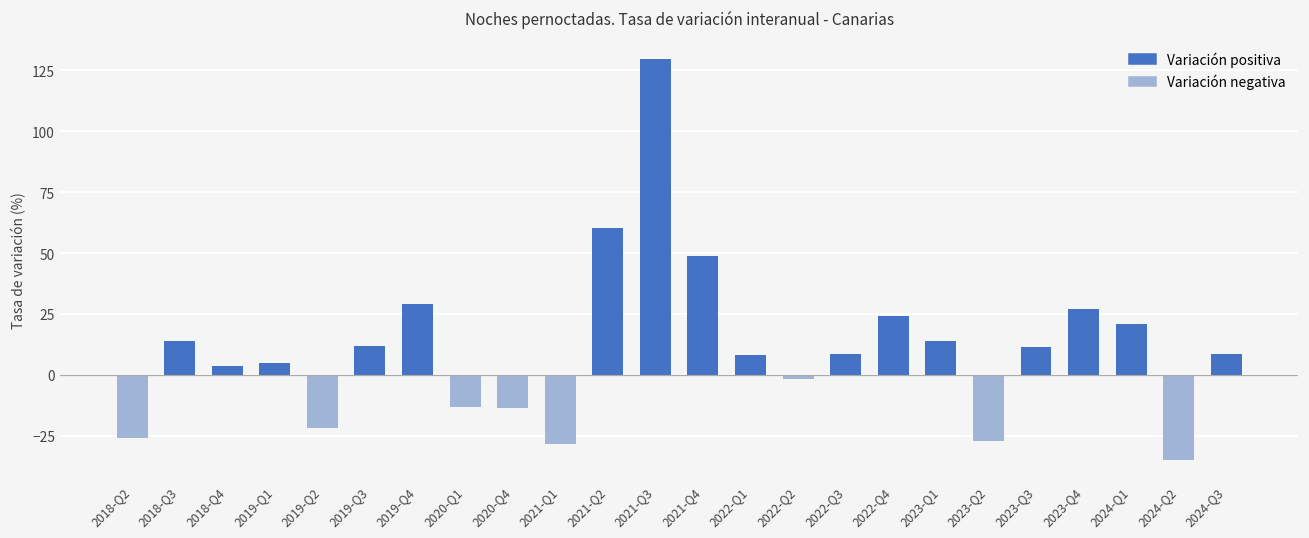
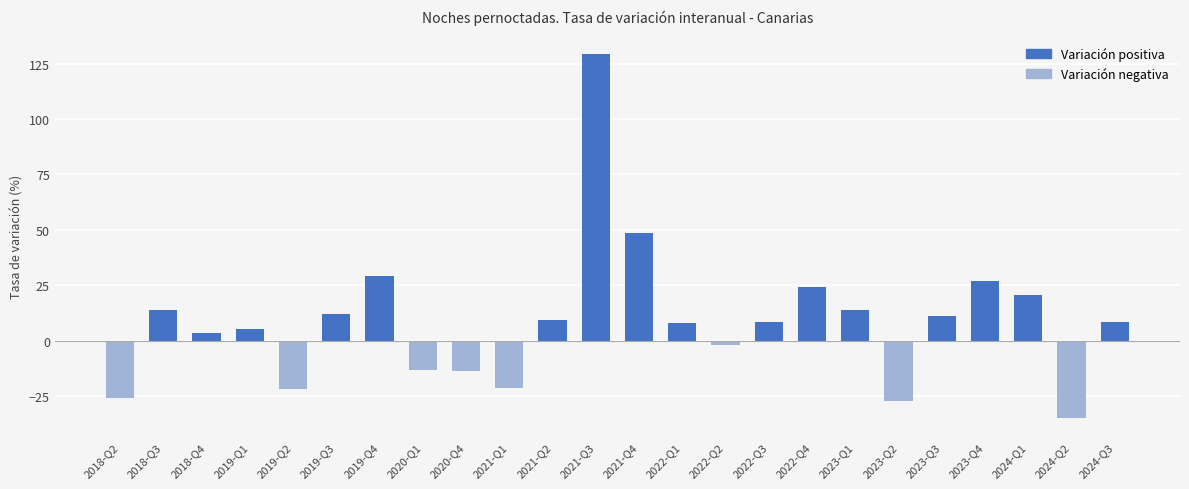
  {
    "2018-Q2": -26,
    "2018-Q3": 14,
    "2018-Q4": 4,
    "2019-Q1": 5,
    "2019-Q2": -22,
    "2019-Q3": 12,
    "2019-Q4": 29,
    "2020-Q1": -13,
    "2020-Q4": -14,
-   "2021-Q1": -28,
-   "2021-Q2": 60,
+   "2021-Q1": -21,
+   "2021-Q2": 10,
    "2021-Q3": 130,
    "2021-Q4": 49,
    "2022-Q1": 8,
    "2022-Q2": -2,
    "2022-Q3": 9,
    "2022-Q4": 24,
    "2023-Q1": 14,
    "2023-Q2": -27,
    "2023-Q3": 11,
    "2023-Q4": 27,
    "2024-Q1": 21,
    "2024-Q2": -35,
    "2024-Q3": 8
  }
